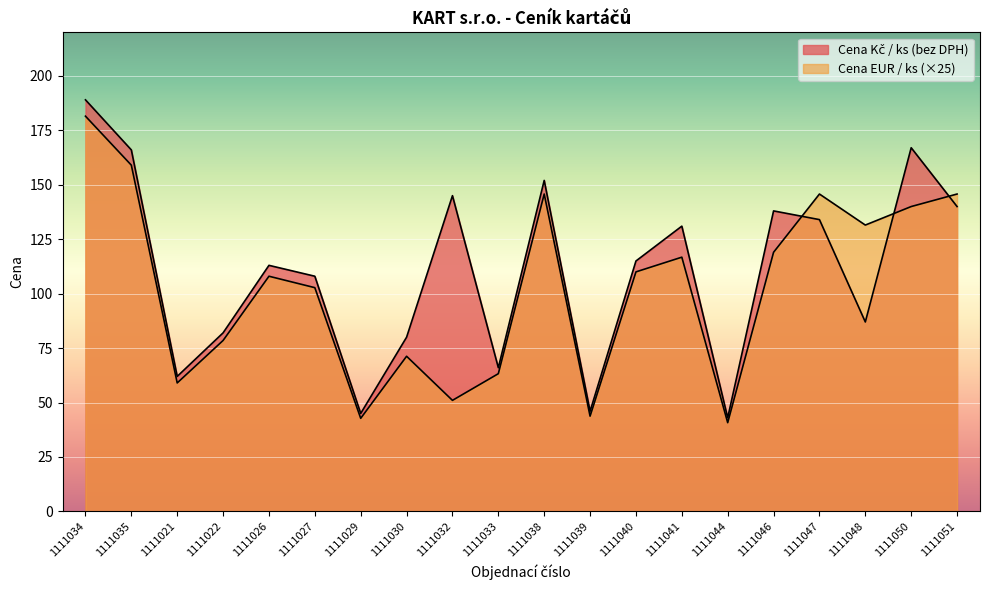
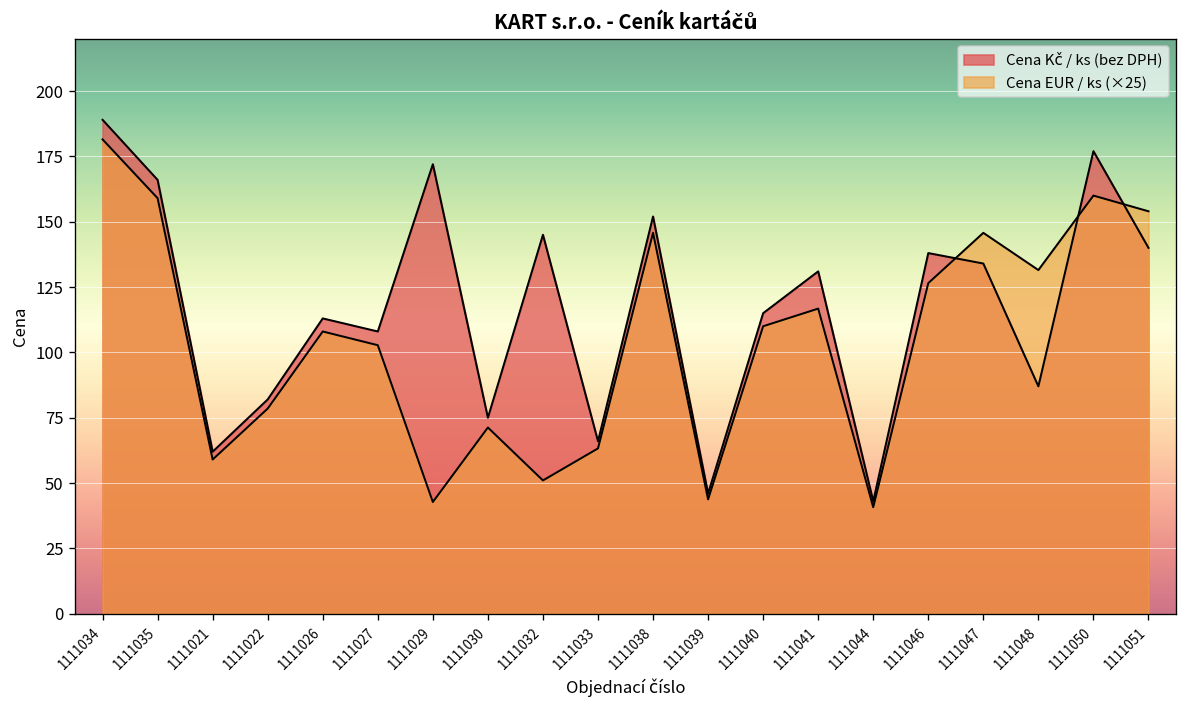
  {
    "Cena Kč / ks (bez DPH)": {
      "1111034": 189,
      "1111035": 166,
      "1111021": 62,
      "1111022": 82,
      "1111026": 113,
      "1111027": 108,
-     "1111029": 45,
-     "1111030": 80,
+     "1111029": 172,
+     "1111030": 75,
      "1111032": 145,
      "1111033": 66,
      "1111038": 152,
      "1111039": 46,
      "1111040": 115,
      "1111041": 131,
      "1111044": 43,
      "1111046": 138,
      "1111047": 134,
      "1111048": 87,
-     "1111050": 167,
+     "1111050": 177,
      "1111051": 140
    },
    "Cena EUR / ks (×25)": {
      "1111034": 182,
      "1111035": 159,
      "1111021": 59,
      "1111022": 79,
      "1111026": 108,
      "1111027": 103,
      "1111029": 43,
      "1111030": 71,
      "1111032": 51,
      "1111033": 63,
      "1111038": 146,
      "1111039": 44,
      "1111040": 110,
      "1111041": 117,
      "1111044": 41,
-     "1111046": 119,
+     "1111046": 126,
      "1111047": 146,
      "1111048": 132,
-     "1111050": 140,
-     "1111051": 146
+     "1111050": 160,
+     "1111051": 154
    }
  }
